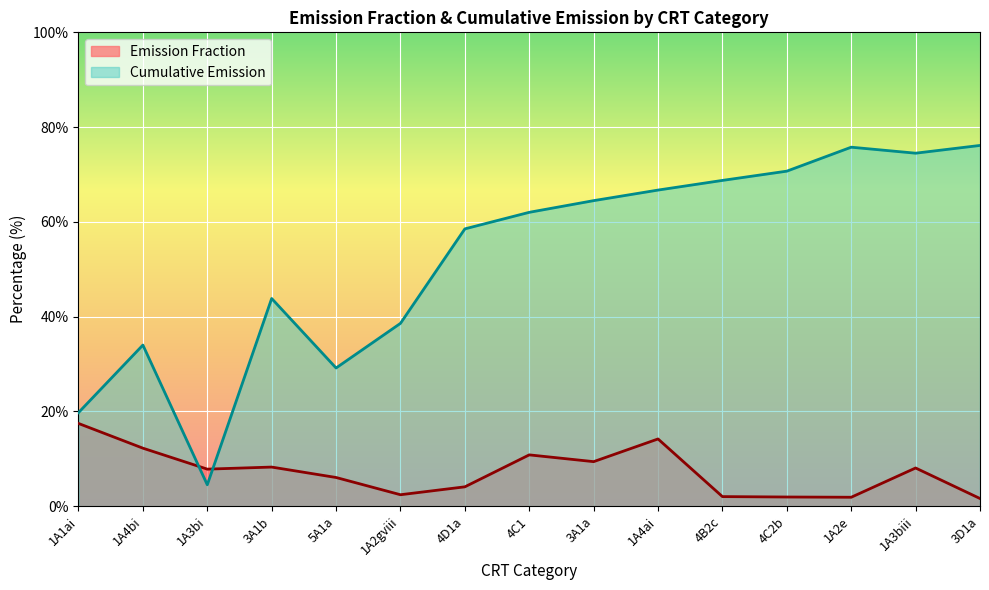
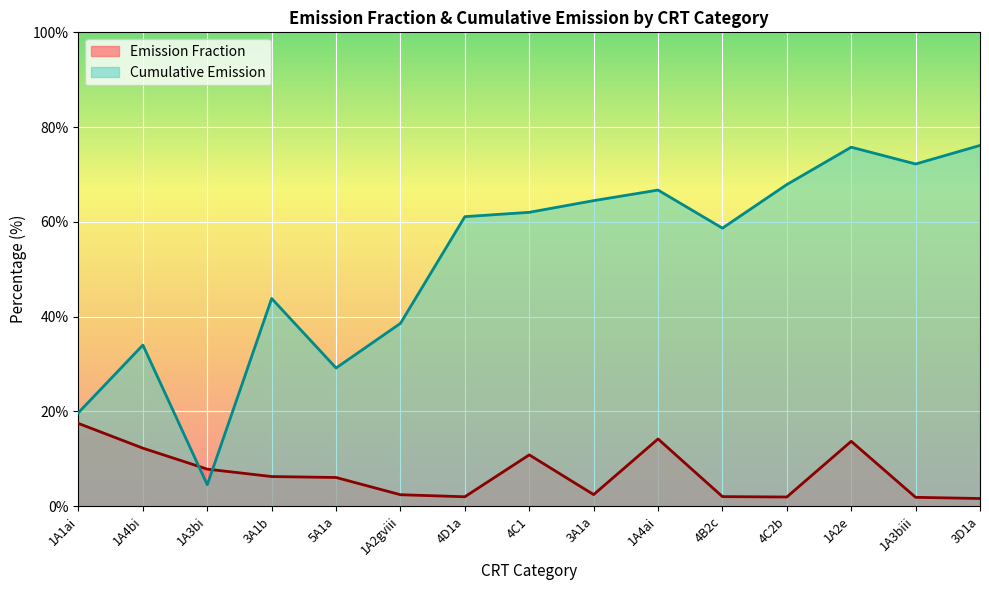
  {
    "Emission Fraction": {
      "1A1ai": "17%",
      "1A4bi": "12%",
      "1A3bi": "8%",
-     "3A1b": "8%",
+     "3A1b": "6%",
      "5A1a": "6%",
      "1A2gviii": "2%",
-     "4D1a": "4%",
+     "4D1a": "2%",
      "4C1": "11%",
-     "3A1a": "9%",
+     "3A1a": "2%",
      "1A4ai": "14%",
      "4B2c": "2%",
      "4C2b": "2%",
-     "1A2e": "2%",
-     "1A3biii": "8%",
+     "1A2e": "14%",
+     "1A3biii": "2%",
      "3D1a": "2%"
    },
    "Cumulative Emission": {
      "1A1ai": "20%",
      "1A4bi": "34%",
      "1A3bi": "5%",
      "3A1b": "44%",
      "5A1a": "29%",
      "1A2gviii": "39%",
-     "4D1a": "59%",
+     "4D1a": "61%",
      "4C1": "62%",
      "3A1a": "64%",
      "1A4ai": "67%",
-     "4B2c": "69%",
-     "4C2b": "71%",
+     "4B2c": "59%",
+     "4C2b": "68%",
      "1A2e": "76%",
-     "1A3biii": "74%",
+     "1A3biii": "72%",
      "3D1a": "76%"
    }
  }
